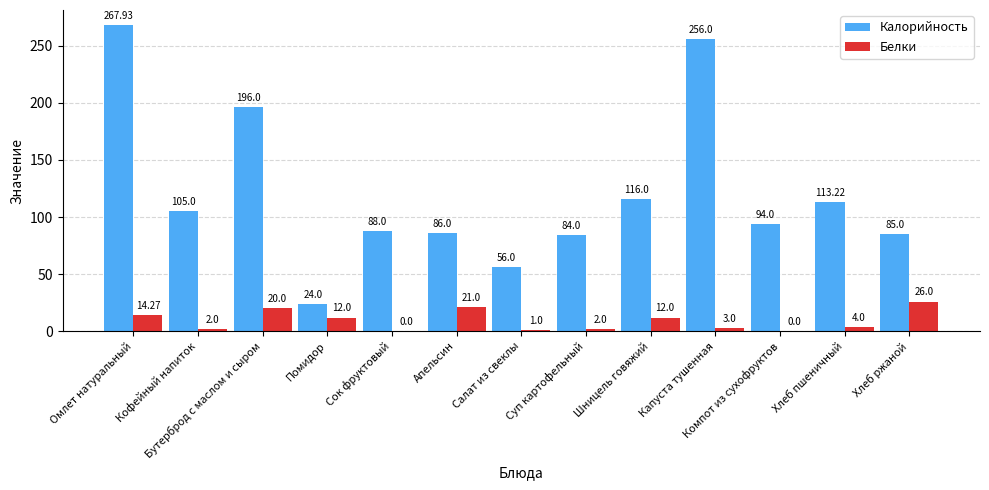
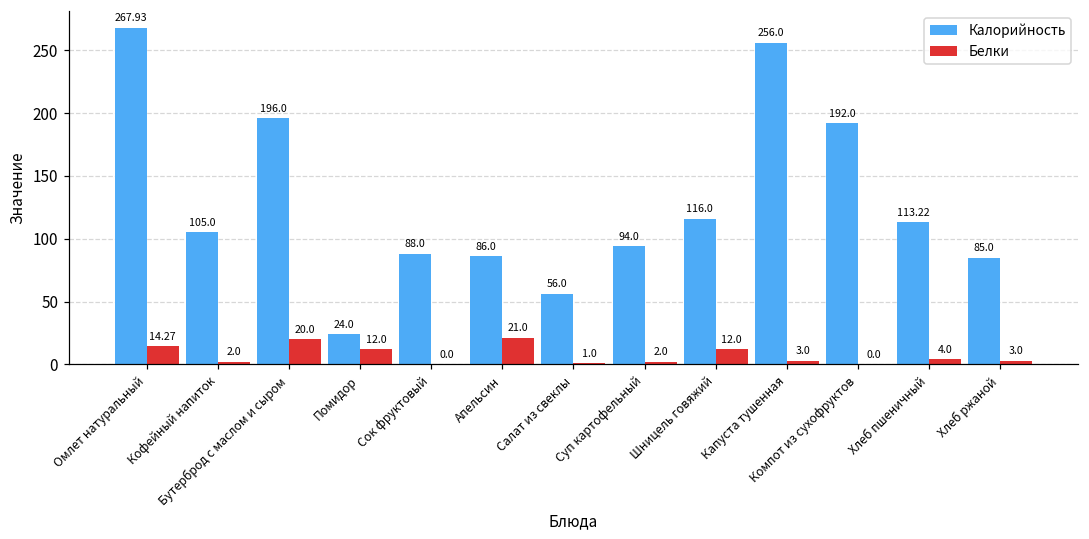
  {
    "Калорийность": {
      "Омлет натуральный": 267.93,
      "Кофейный напиток": 105.0,
      "Бутерброд с маслом и сыром": 196.0,
      "Помидор": 24.0,
      "Сок фруктовый": 88.0,
      "Апельсин": 86.0,
      "Салат из свеклы": 56.0,
-     "Суп картофельный": 84.0,
+     "Суп картофельный": 94.0,
      "Шницель говяжий": 116.0,
      "Капуста тушенная": 256.0,
-     "Компот из сухофруктов": 94.0,
+     "Компот из сухофруктов": 192.0,
      "Хлеб пшеничный": 113.22,
      "Хлеб ржаной": 85.0
    },
    "Белки": {
      "Омлет натуральный": 14.27,
      "Кофейный напиток": 2.0,
      "Бутерброд с маслом и сыром": 20.0,
      "Помидор": 12.0,
      "Сок фруктовый": 0.0,
      "Апельсин": 21.0,
      "Салат из свеклы": 1.0,
      "Суп картофельный": 2.0,
      "Шницель говяжий": 12.0,
      "Капуста тушенная": 3.0,
      "Компот из сухофруктов": 0.0,
      "Хлеб пшеничный": 4.0,
-     "Хлеб ржаной": 26.0
+     "Хлеб ржаной": 3.0
    }
  }
